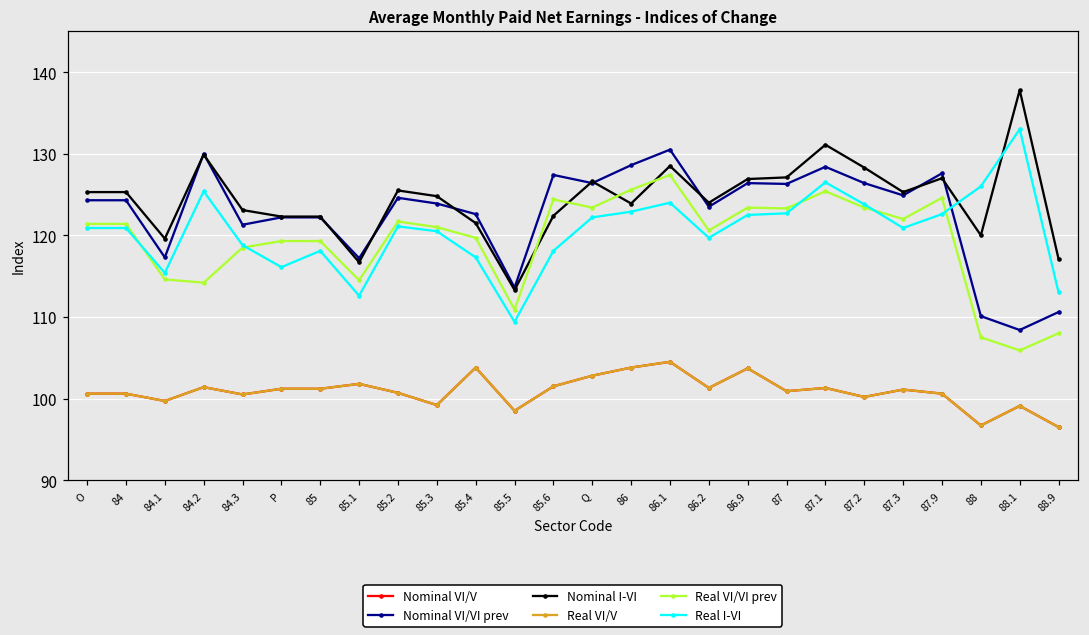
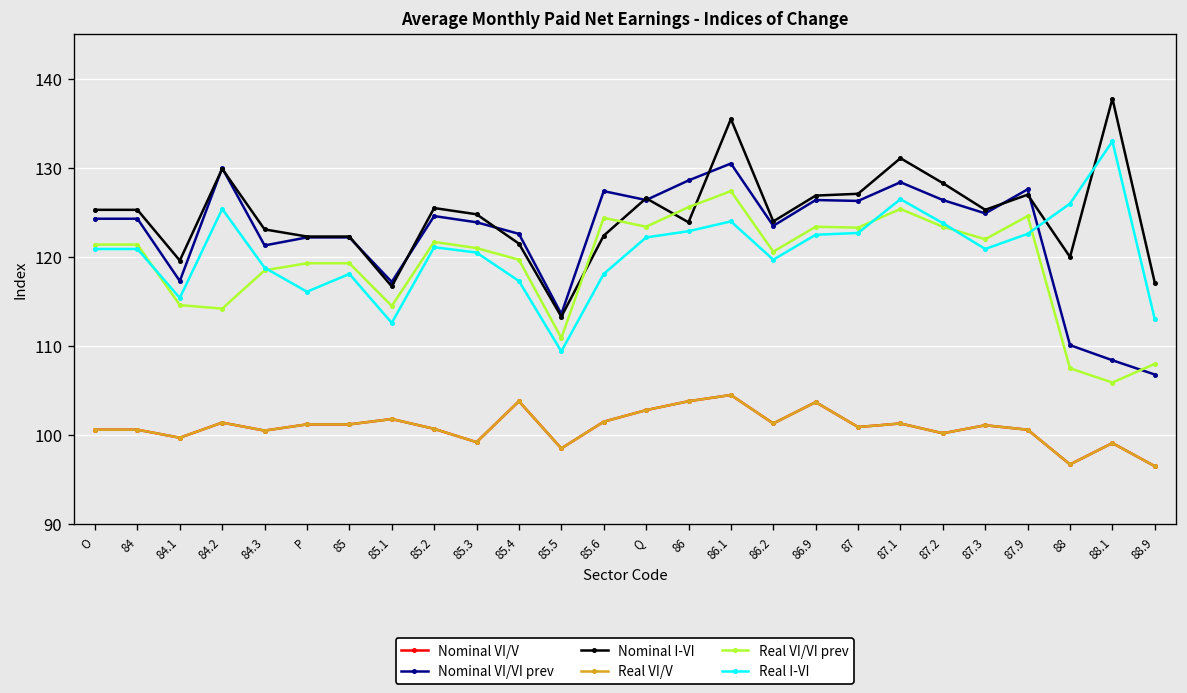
  {
    "Real VI/V": {
      "O": 101,
      "84": 101,
      "84.1": 100,
      "84.2": 101,
      "84.3": 101,
      "P": 101,
      "85": 101,
      "85.1": 102,
      "85.2": 101,
      "85.3": 99,
      "85.4": 104,
      "85.5": 99,
      "85.6": 102,
      "Q": 103,
      "86": 104,
      "86.1": 105,
      "86.2": 101,
      "86.9": 104,
      "87": 101,
      "87.1": 101,
      "87.2": 100,
      "87.3": 101,
      "87.9": 101,
      "88": 97,
      "88.1": 99,
      "88.9": 97
    },
    "Nominal VI/VI prev": {
      "O": 124,
      "84": 124,
      "84.1": 117,
      "84.3": 121,
      "85.1": 117,
      "85.2": 125,
      "85.3": 124,
      "85.4": 123,
      "85.6": 127,
      "86": 129,
      "86.1": 131,
      "86.2": 124,
      "86.9": 126,
      "87": 126,
      "87.1": 128,
      "87.2": 126,
      "87.3": 125,
      "87.9": 128,
      "88": 110,
      "88.1": 108,
-     "88.9": 111
+     "88.9": 107
    },
    "Nominal I-VI": {
      "O": 125,
      "84": 125,
      "84.1": 120,
      "84.3": 123,
      "85.1": 117,
      "85.2": 126,
      "85.3": 125,
      "85.4": 122,
      "85.6": 122,
      "86": 124,
-     "86.1": 129,
+     "86.1": 136,
      "86.2": 124,
      "86.9": 127,
      "87": 127,
      "87.1": 131,
      "87.2": 128,
      "87.3": 125,
      "87.9": 127,
      "88": 120,
      "88.1": 138,
      "88.9": 117
    },
    "Real VI/VI prev": {
      "O": 121,
      "84": 121,
      "84.1": 115,
      "84.2": 114,
      "P": 119,
      "85": 119,
      "85.1": 115,
      "85.2": 122,
      "85.3": 121,
      "85.4": 120,
      "85.5": 111,
      "85.6": 124,
      "Q": 123,
      "86": 126,
      "86.1": 127,
      "86.2": 121,
      "86.9": 123,
      "87": 123,
      "87.1": 125,
      "87.2": 123,
      "87.3": 122,
      "87.9": 125,
      "88": 108,
      "88.1": 106,
      "88.9": 108
    },
    "Real I-VI": {
      "O": 121,
      "84": 121,
      "84.1": 115,
      "84.2": 125,
      "P": 116,
      "85": 118,
      "85.1": 113,
      "85.2": 121,
      "85.3": 121,
      "85.4": 117,
      "85.5": 109,
      "85.6": 118,
      "Q": 122,
      "86": 123,
      "86.1": 124,
      "86.2": 120,
      "86.9": 123,
      "87": 123,
      "87.1": 127,
      "87.2": 124,
      "87.3": 121,
      "87.9": 123,
      "88": 126,
      "88.1": 133,
      "88.9": 113
    }
  }
